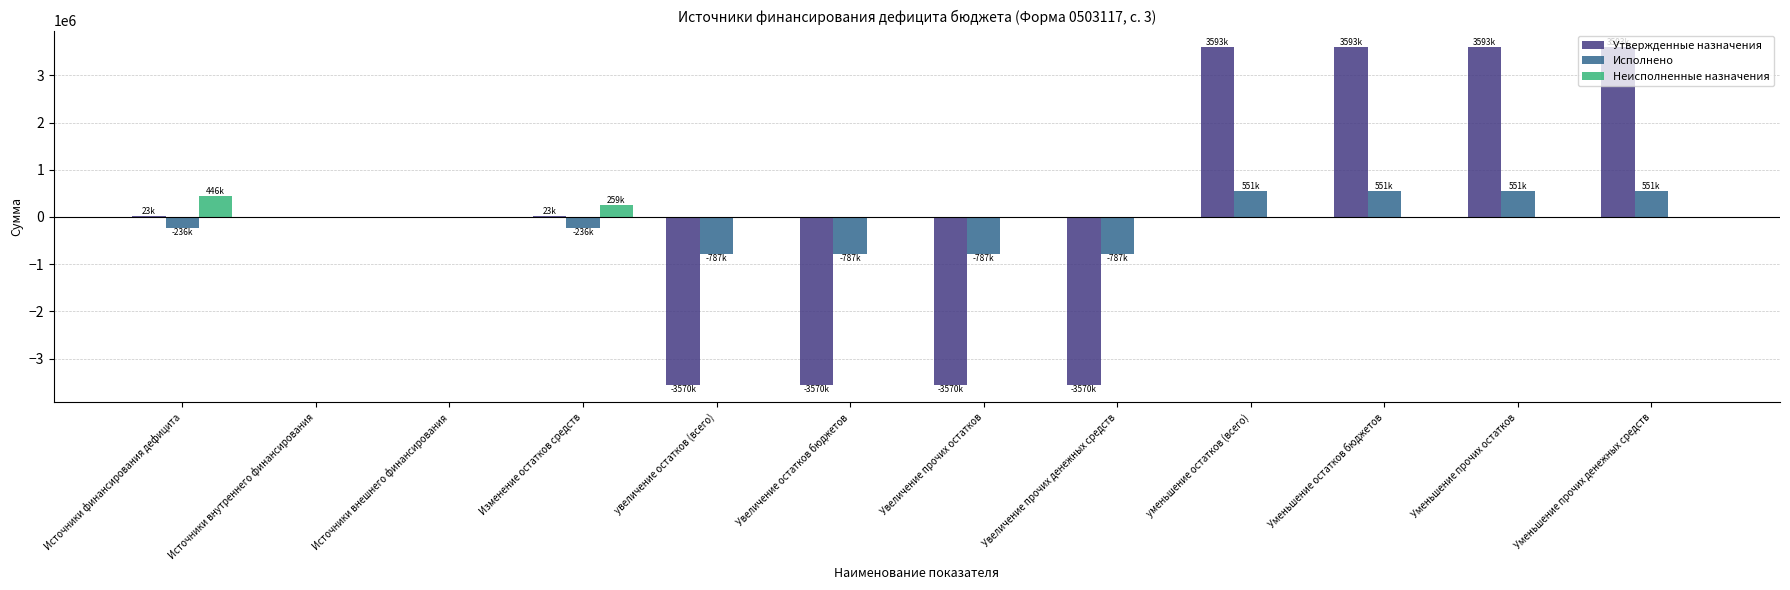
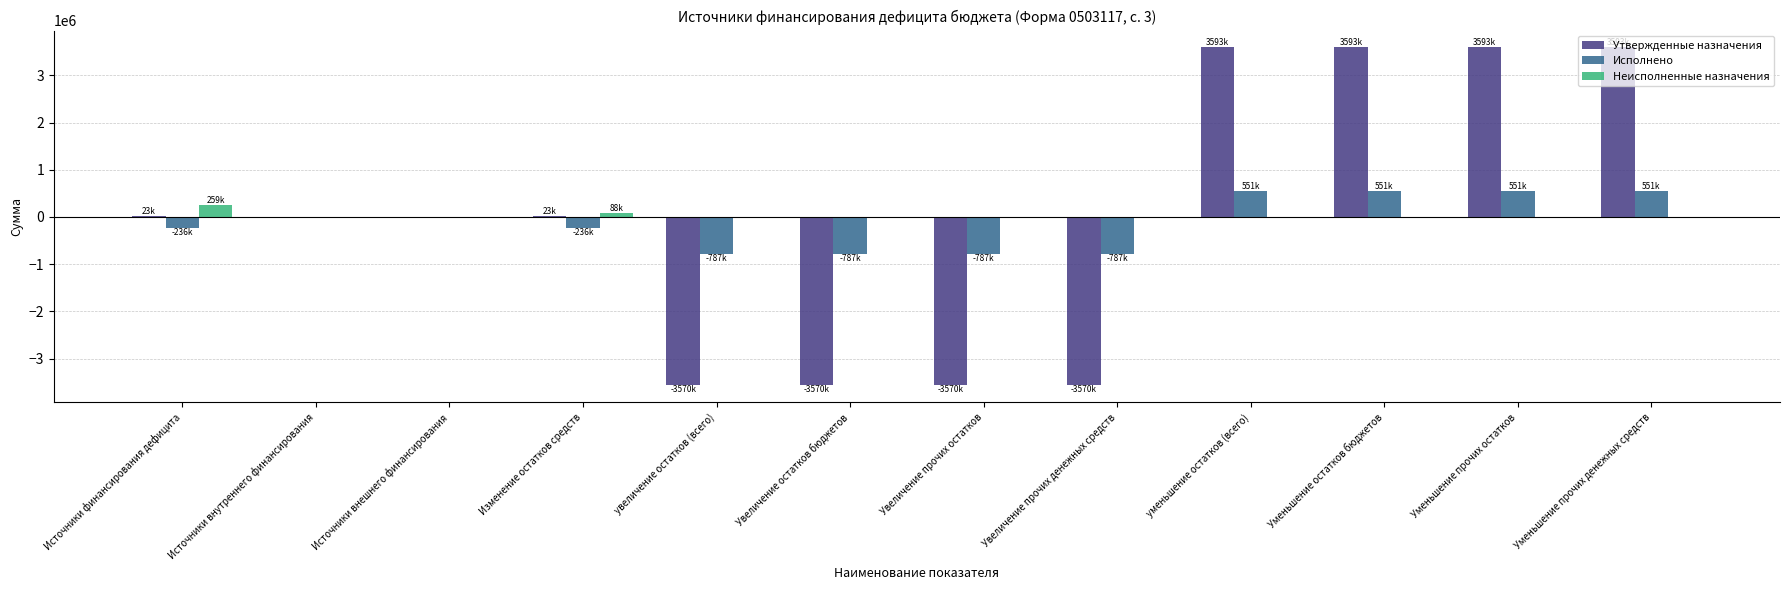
  {
    "Неисполненные назначения": {
-     "Источники финансирования дефицита": "446k",
-     "Изменение остатков средств": "259k"
+     "Источники финансирования дефицита": "259k",
+     "Изменение остатков средств": "88k"
    }
  }
